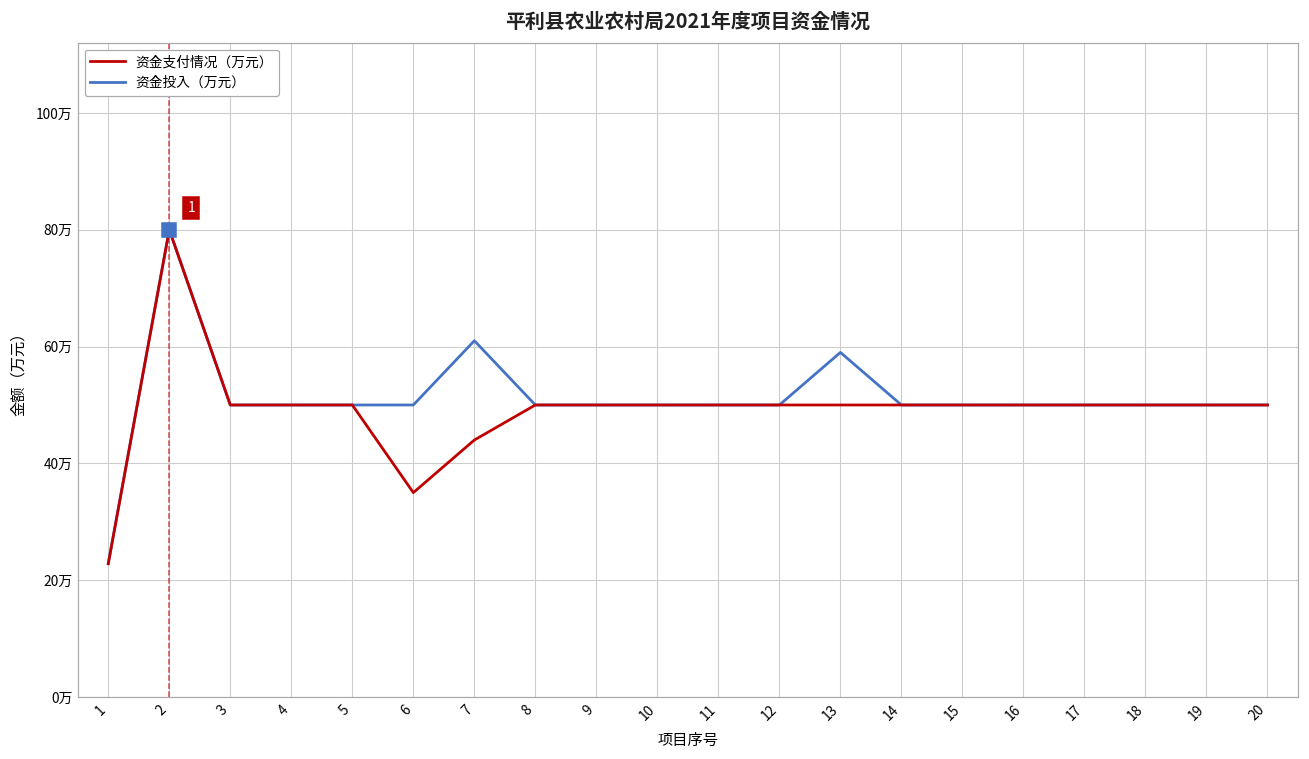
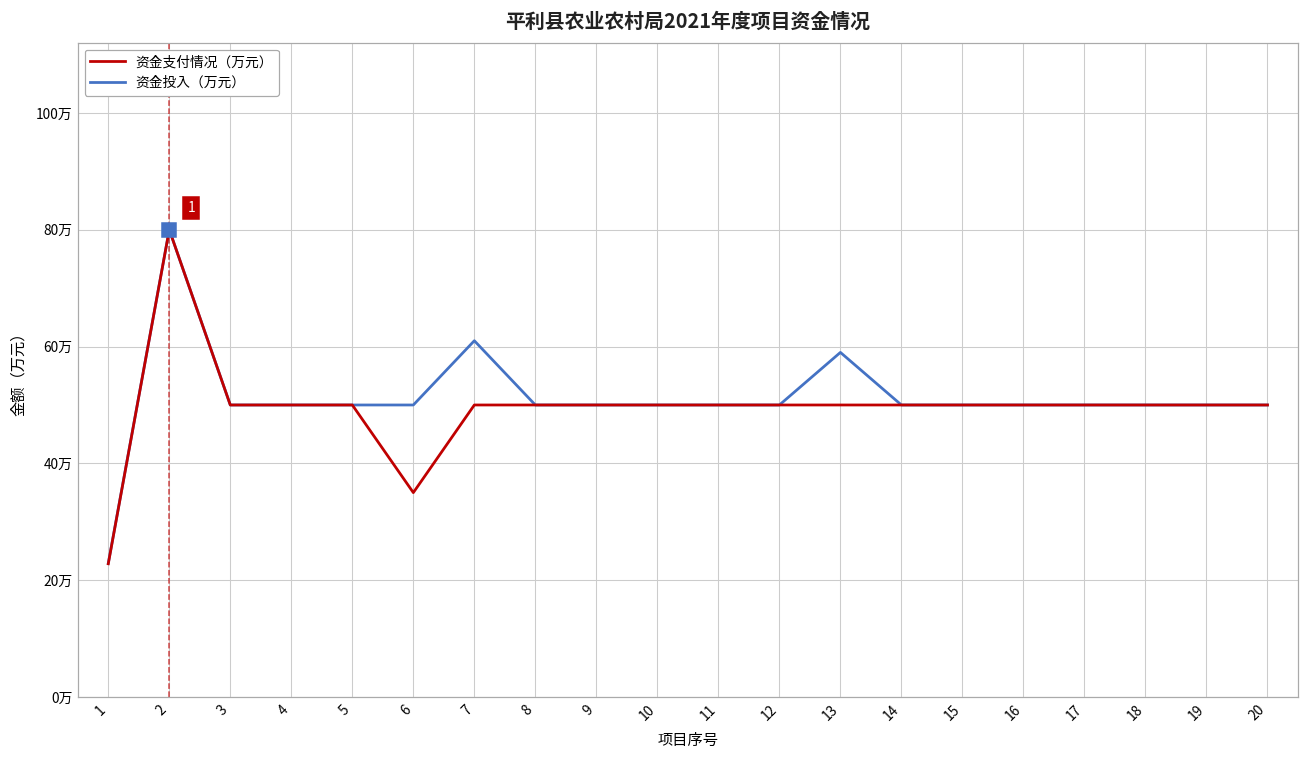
  {
    "资金支付情况（万元）": {
      "6": "35万",
-     "7": "44万",
+     "7": "50万",
      "13": "50万"
    }
  }
